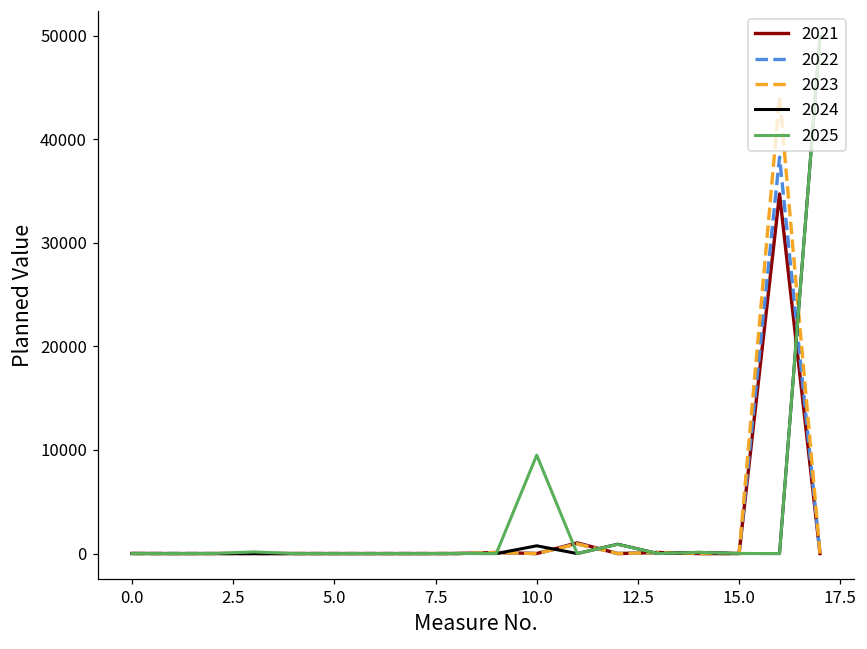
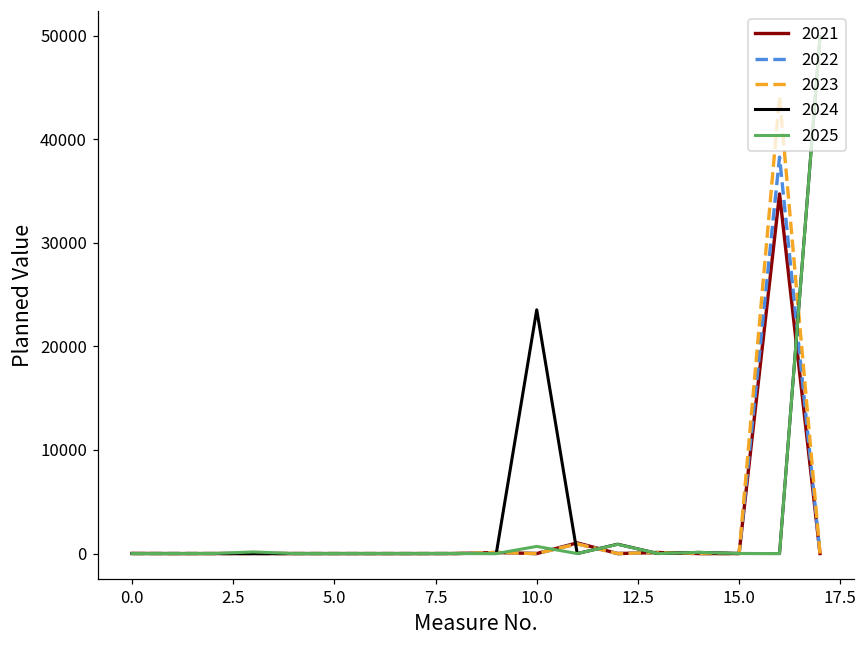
  {
    "2024": {
-     "10.0": 1000
+     "10.0": 24000
    },
    "2025": {
-     "10.0": 10000
+     "10.0": 1000
    }
  }
